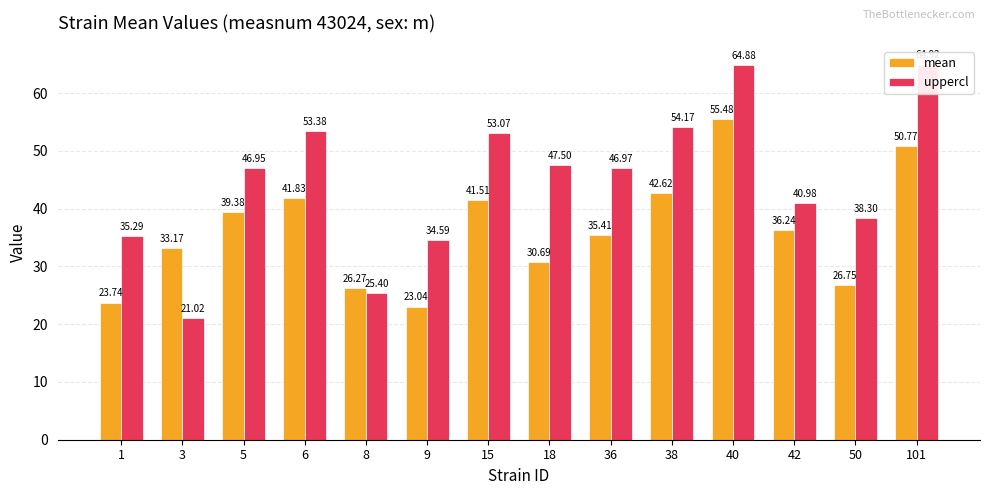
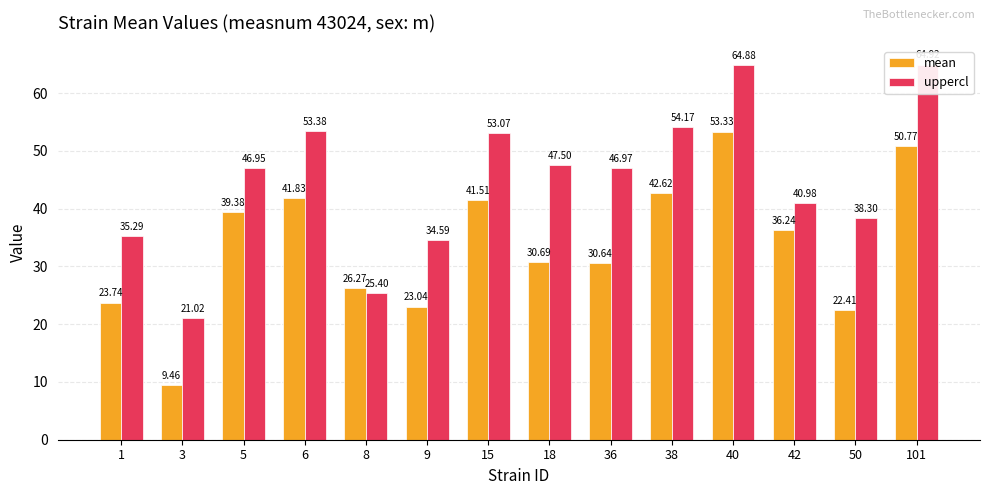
  {
    "mean": {
      "1": 23.74,
-     "3": 33.17,
+     "3": 9.46,
      "5": 39.38,
      "6": 41.83,
      "8": 26.27,
      "9": 23.04,
      "15": 41.51,
      "18": 30.69,
-     "36": 35.41,
+     "36": 30.64,
      "38": 42.62,
-     "40": 55.48,
+     "40": 53.33,
      "42": 36.24,
-     "50": 26.75,
+     "50": 22.41,
      "101": 50.77
    },
    "uppercl": {
      "1": 35.29,
      "3": 21.02,
      "5": 46.95,
      "6": 53.38,
      "8": 25.40,
      "9": 34.59,
      "15": 53.07,
      "18": 47.50,
      "36": 46.97,
      "38": 54.17,
      "40": 64.88,
      "42": 40.98,
      "50": 38.30
    }
  }
